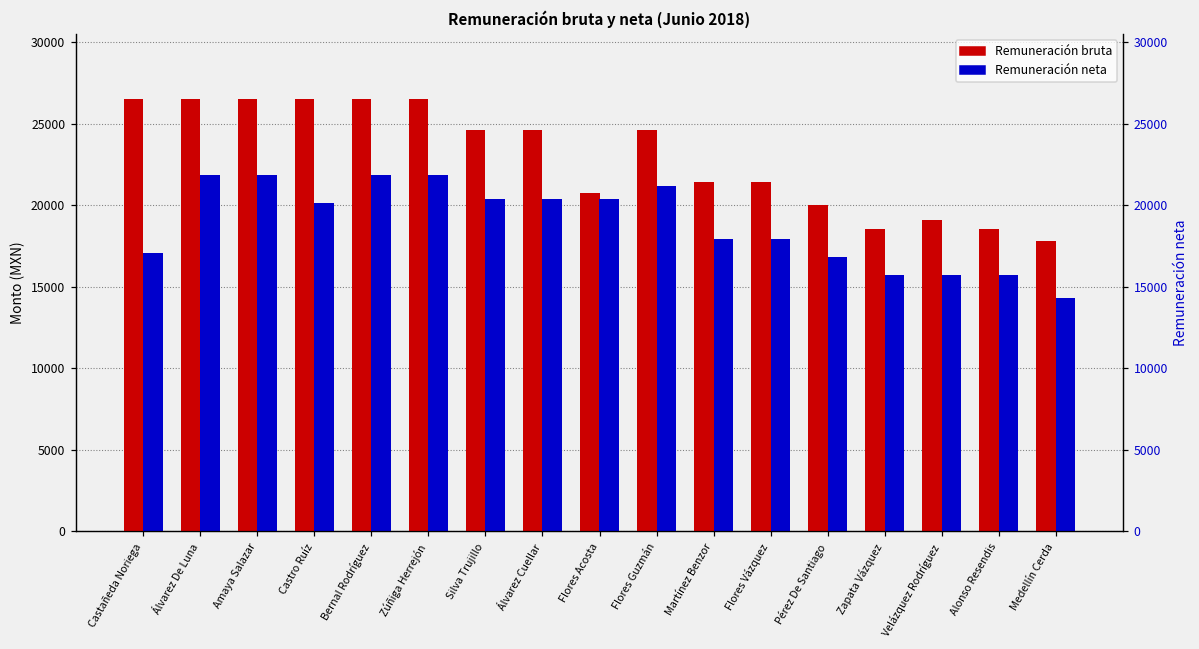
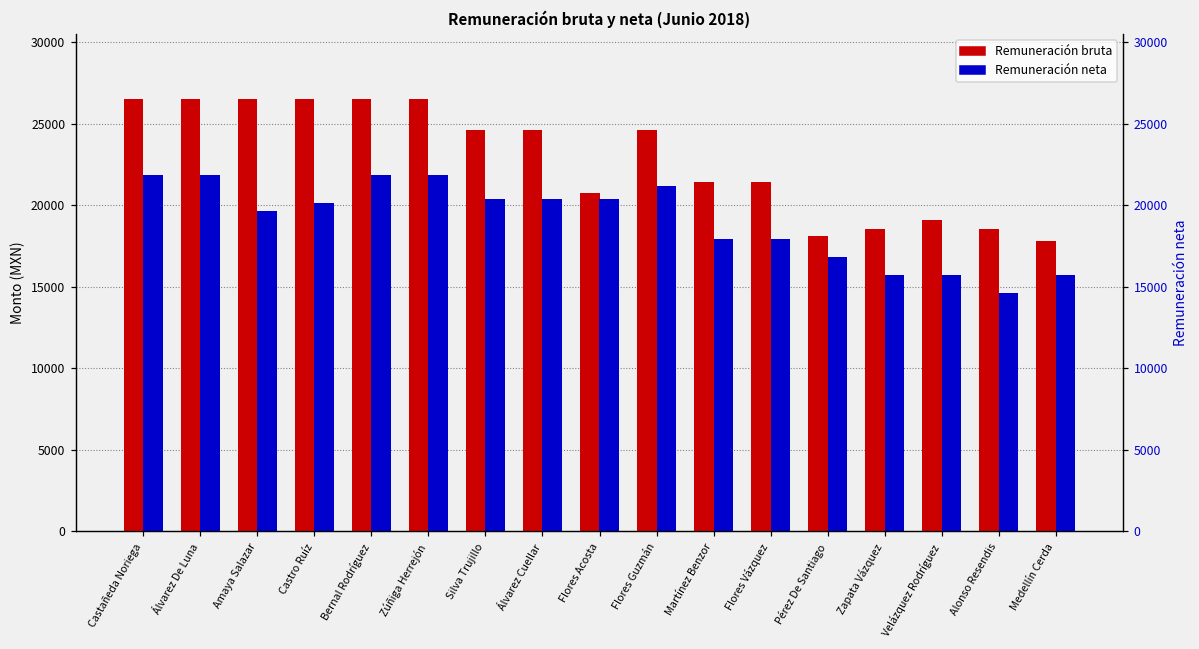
  {
    "Remuneración bruta": {
      "Castañeda Noriega": 26500,
      "Álvarez De Luna": 26500,
      "Amaya Salazar": 26500,
      "Castro Ruíz": 26500,
      "Bernal Rodríguez": 26500,
      "Zúñiga Herrejón": 26500,
      "Silva Trujillo": 24600,
      "Álvarez Cuellar": 24600,
      "Flores Acosta": 20800,
      "Flores Guzmán": 24600,
      "Martínez Benzor": 21400,
      "Flores Vázquez": 21400,
-     "Pérez De Santiago": 20000,
+     "Pérez De Santiago": 18100,
      "Zapata Vázquez": 18600,
      "Velázquez Rodríguez": 19100,
      "Alonso Resendis": 18600,
      "Medellín Cerda": 17800
    },
    "Remuneración neta": {
-     "Castañeda Noriega": 17100,
+     "Castañeda Noriega": 21800,
      "Álvarez De Luna": 21800,
-     "Amaya Salazar": 21800,
+     "Amaya Salazar": 19700,
      "Castro Ruíz": 20100,
      "Bernal Rodríguez": 21800,
      "Zúñiga Herrejón": 21800,
      "Silva Trujillo": 20400,
      "Álvarez Cuellar": 20400,
      "Flores Acosta": 20400,
      "Flores Guzmán": 21200,
      "Martínez Benzor": 17900,
      "Flores Vázquez": 17900,
      "Pérez De Santiago": 16800,
      "Zapata Vázquez": 15700,
      "Velázquez Rodríguez": 15700,
-     "Alonso Resendis": 15700,
-     "Medellín Cerda": 14300
+     "Alonso Resendis": 14600,
+     "Medellín Cerda": 15700
    }
  }
